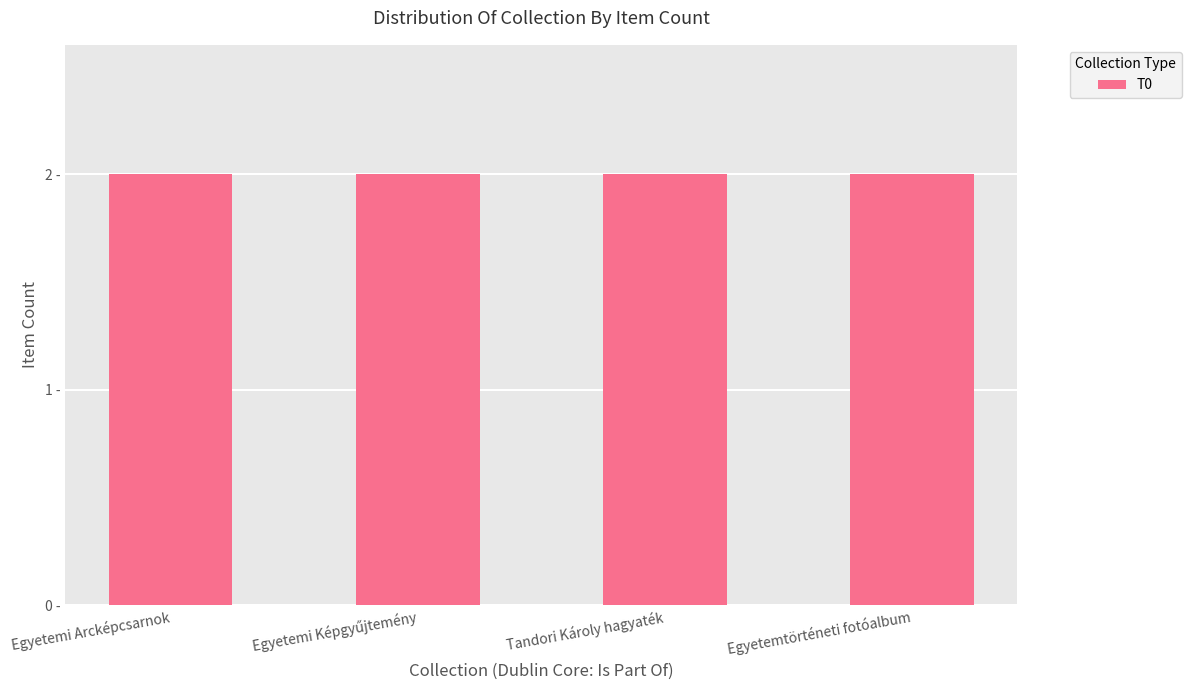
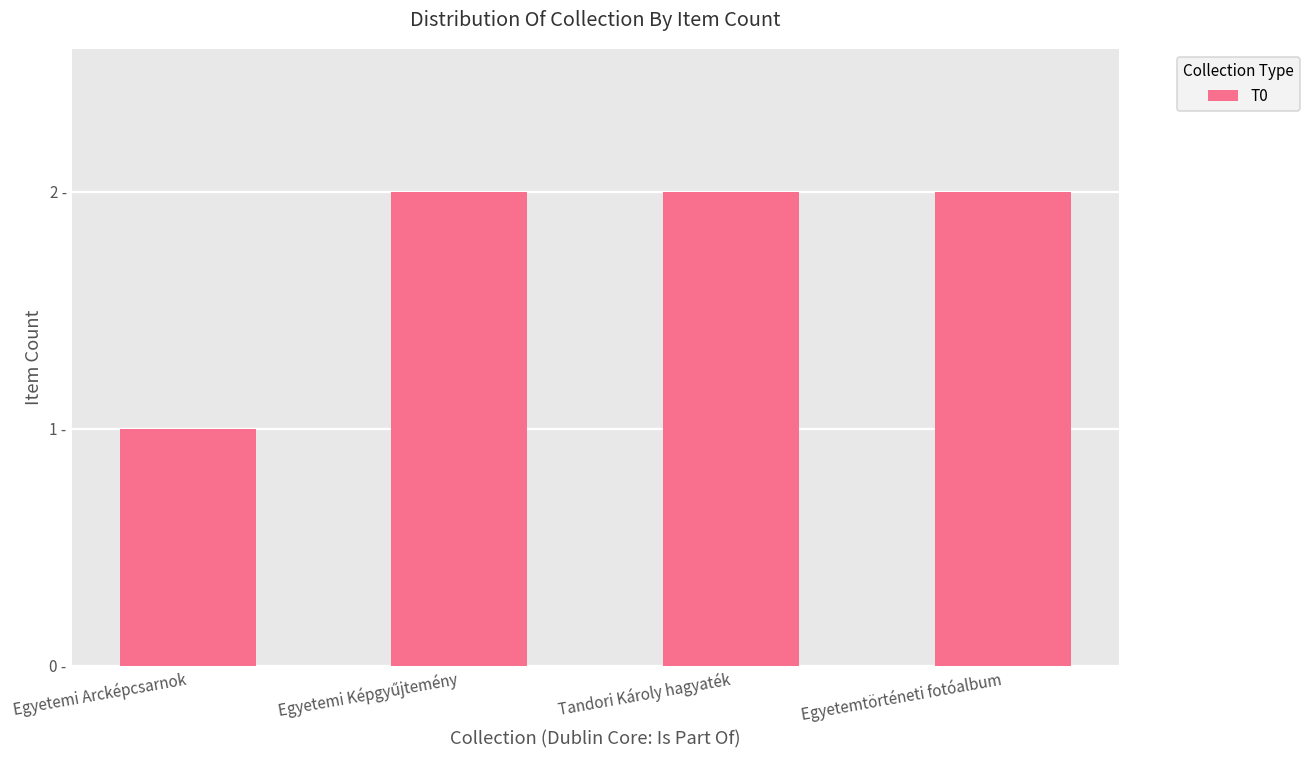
  {
-   "Egyetemi Arcképcsarnok": "2 -",
+   "Egyetemi Arcképcsarnok": "1 -",
    "Egyetemi Képgyűjtemény": "2 -",
    "Tandori Károly hagyaték": "2 -",
    "Egyetemtörténeti fotóalbum": "2 -"
  }
